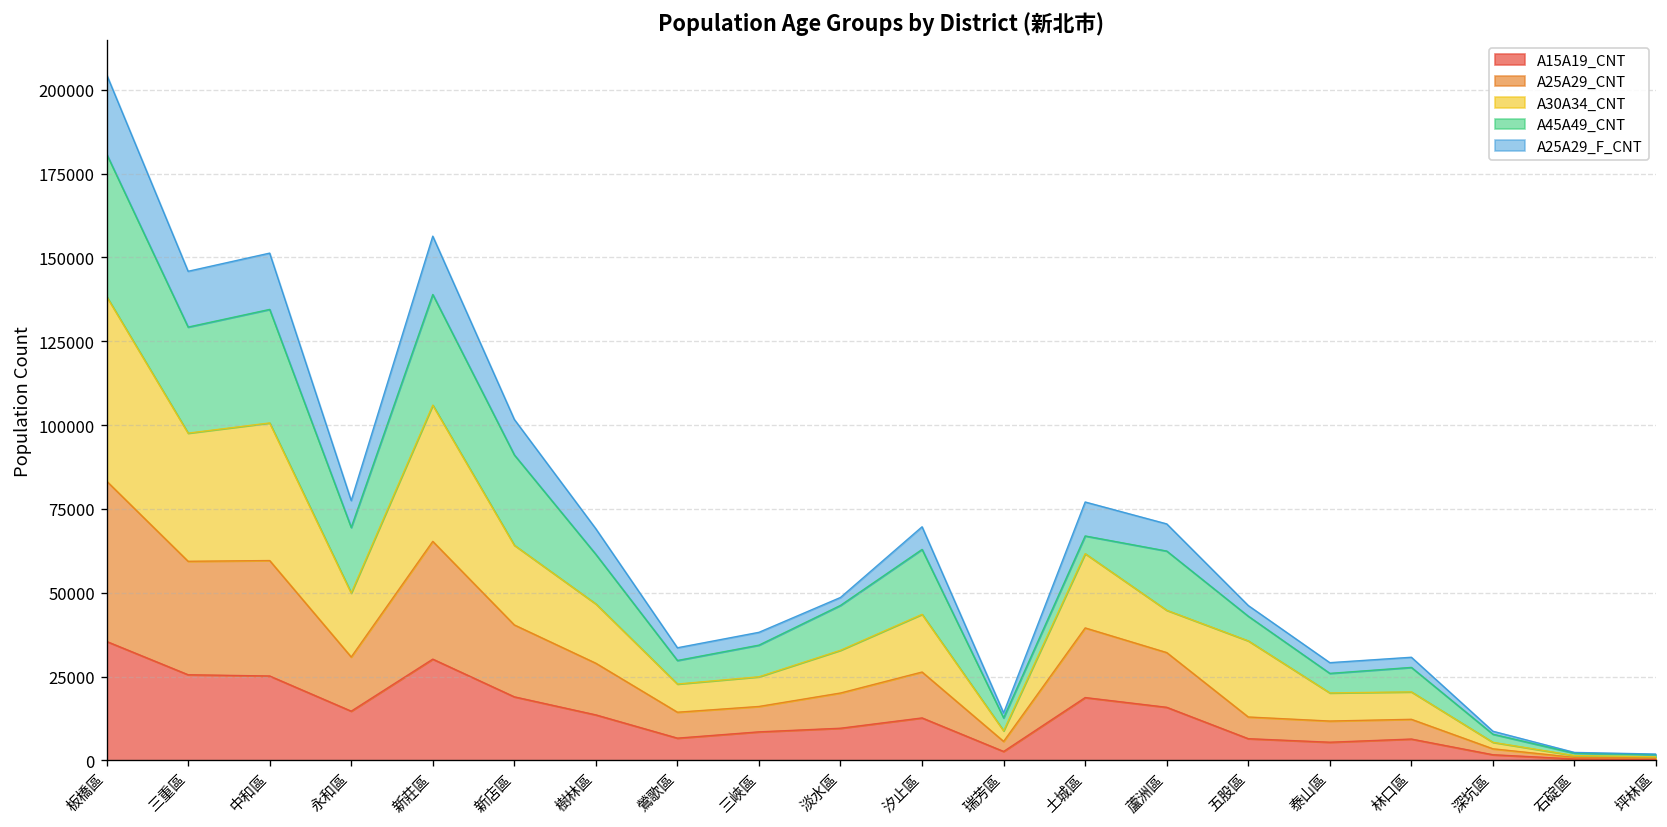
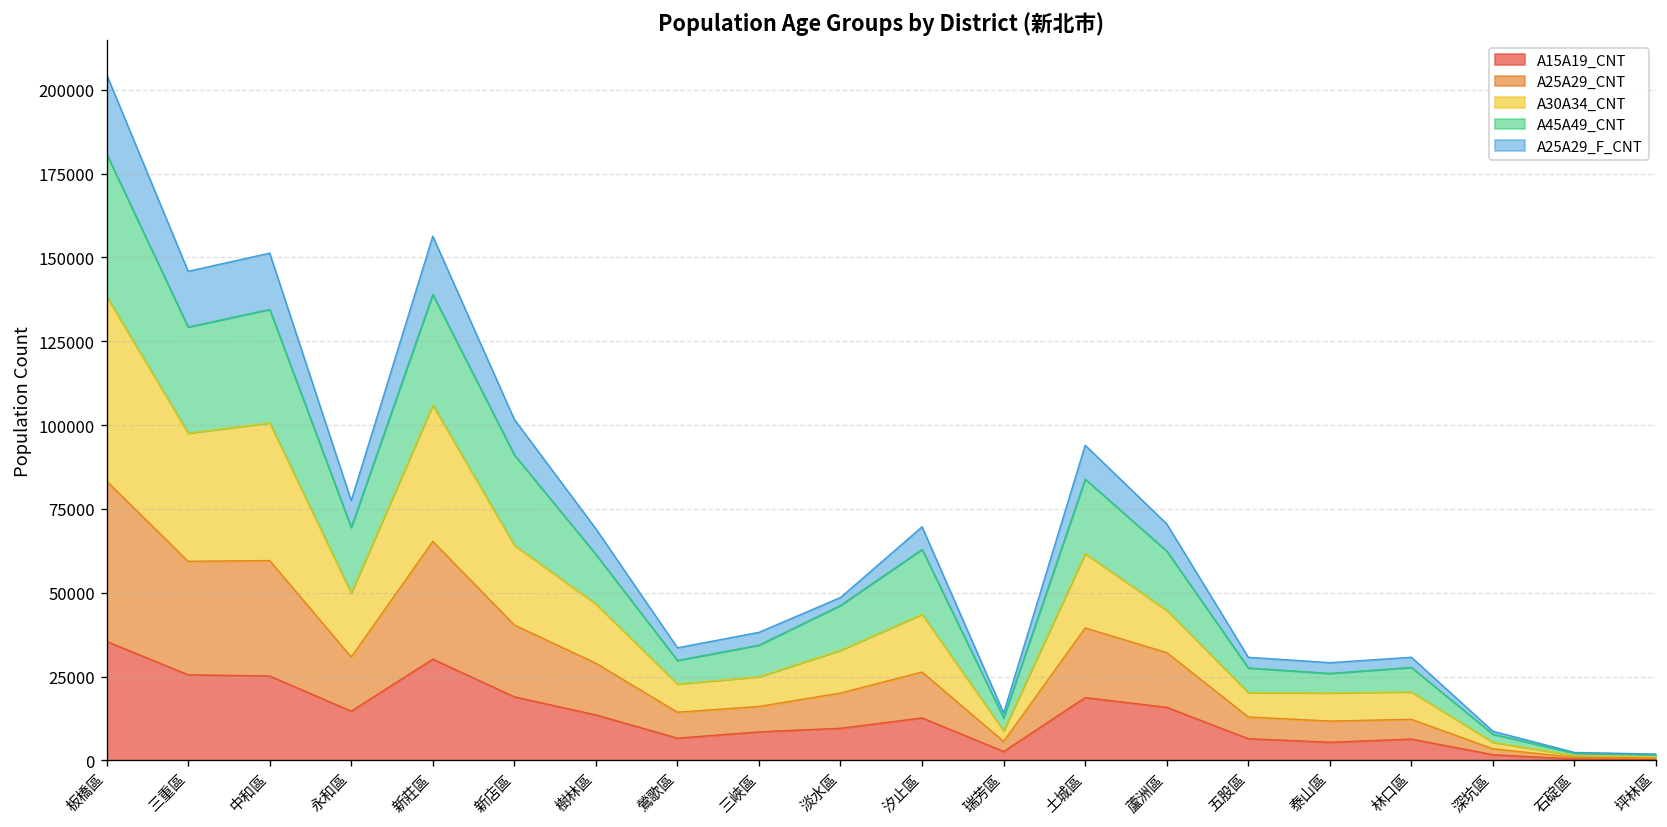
  {
    "A30A34_CNT": {
      "板橋區": 55000,
      "三重區": 38000,
      "中和區": 41000,
      "永和區": 19000,
      "新莊區": 41000,
      "新店區": 24000,
      "樹林區": 18000,
      "鶯歌區": 8000,
      "三峽區": 9000,
      "淡水區": 13000,
      "汐止區": 17000,
      "瑞芳區": 3000,
      "土城區": 22000,
      "蘆洲區": 13000,
-     "五股區": 23000,
+     "五股區": 7000,
      "泰山區": 8000,
      "林口區": 8000,
      "深坑區": 2000
    },
    "A45A49_CNT": {
      "板橋區": 42000,
      "三重區": 32000,
      "中和區": 34000,
      "永和區": 20000,
      "新莊區": 33000,
      "新店區": 27000,
      "樹林區": 15000,
      "鶯歌區": 7000,
      "三峽區": 9000,
      "淡水區": 13000,
      "汐止區": 19000,
      "瑞芳區": 4000,
-     "土城區": 5000,
+     "土城區": 22000,
      "蘆洲區": 18000,
      "五股區": 7000,
      "泰山區": 6000,
      "林口區": 7000
    },
    "A25A29_F_CNT": {
      "板橋區": 24000,
      "三重區": 17000,
      "中和區": 17000,
      "永和區": 8000,
      "新莊區": 17000,
      "新店區": 11000,
      "樹林區": 8000,
      "鶯歌區": 4000,
      "三峽區": 4000,
      "淡水區": 2000,
      "汐止區": 7000,
      "瑞芳區": 1000,
      "土城區": 10000,
      "蘆洲區": 8000,
      "五股區": 3000,
      "泰山區": 3000,
      "林口區": 3000
    }
  }
